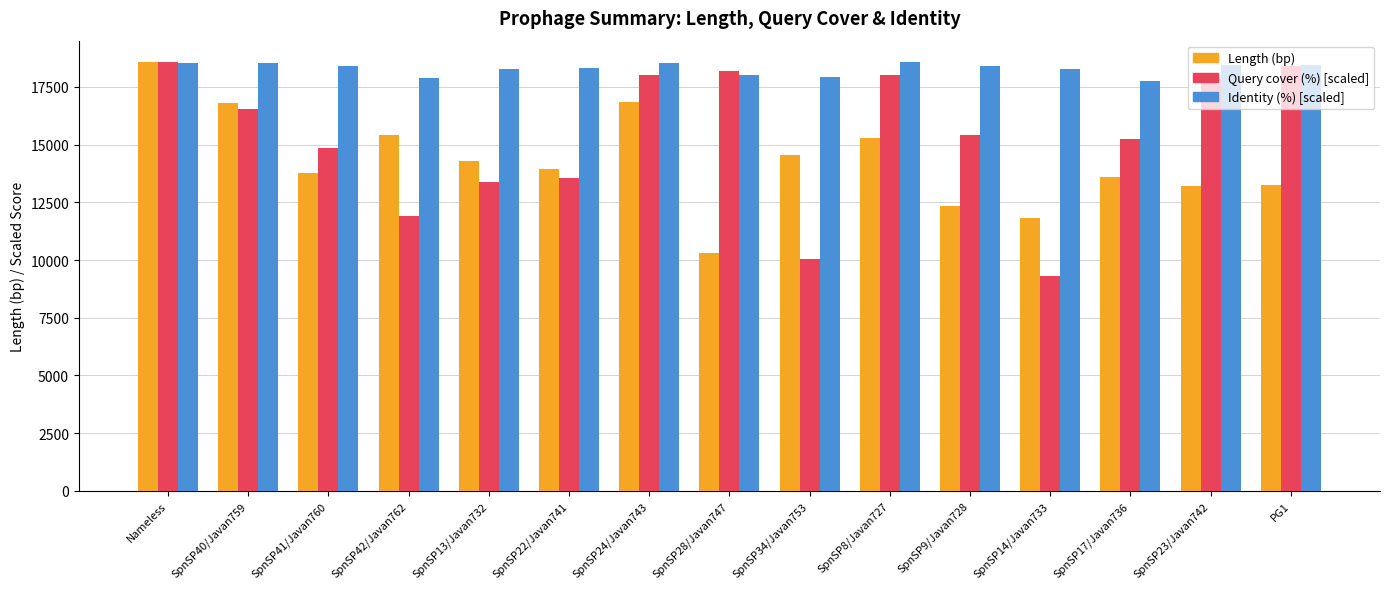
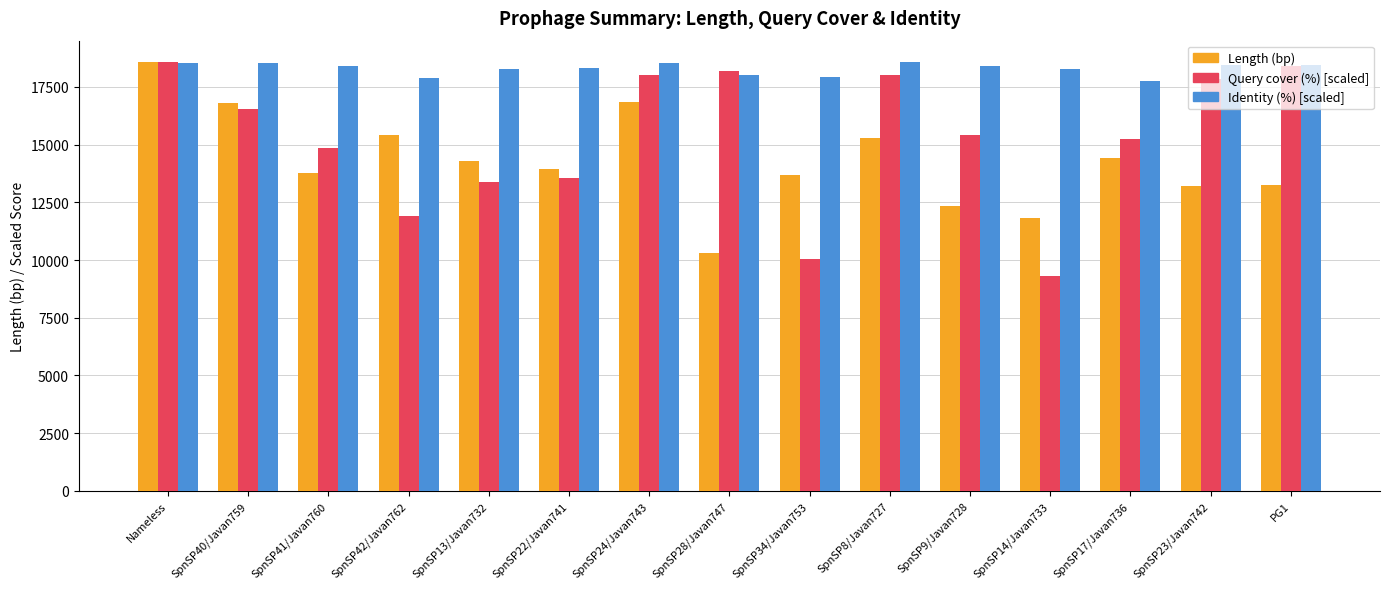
  {
    "Length (bp)": {
      "Nameless": 18600,
      "SpnSP40/Javan759": 16800,
      "SpnSP41/Javan760": 13800,
      "SpnSP42/Javan762": 15400,
      "SpnSP13/Javan732": 14300,
      "SpnSP22/Javan741": 14000,
      "SpnSP24/Javan743": 16800,
      "SpnSP28/Javan747": 10300,
-     "SpnSP34/Javan753": 14600,
+     "SpnSP34/Javan753": 13700,
      "SpnSP8/Javan727": 15300,
      "SpnSP9/Javan728": 12400,
      "SpnSP14/Javan733": 11800,
-     "SpnSP17/Javan736": 13600,
+     "SpnSP17/Javan736": 14400,
      "SpnSP23/Javan742": 13200,
      "PG1": 13300
    }
  }
